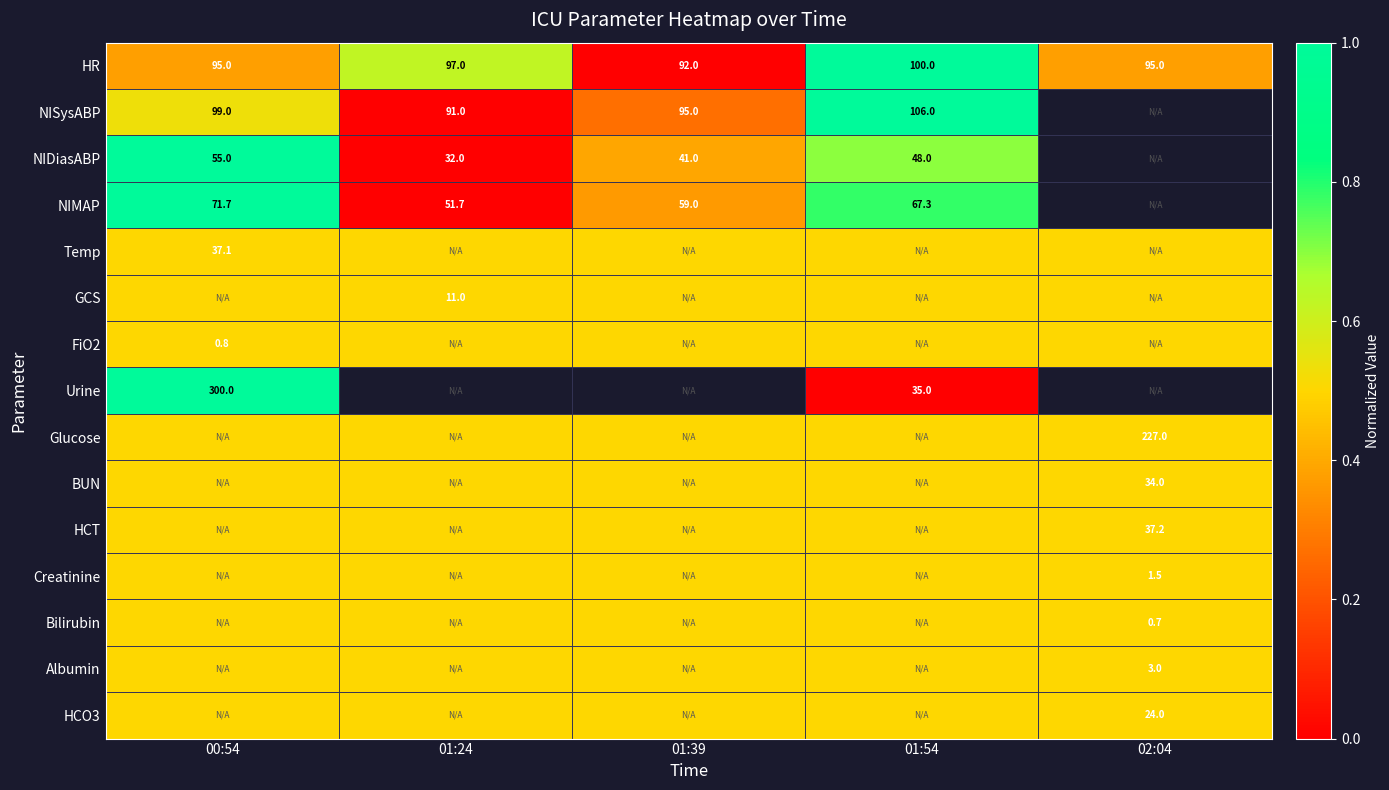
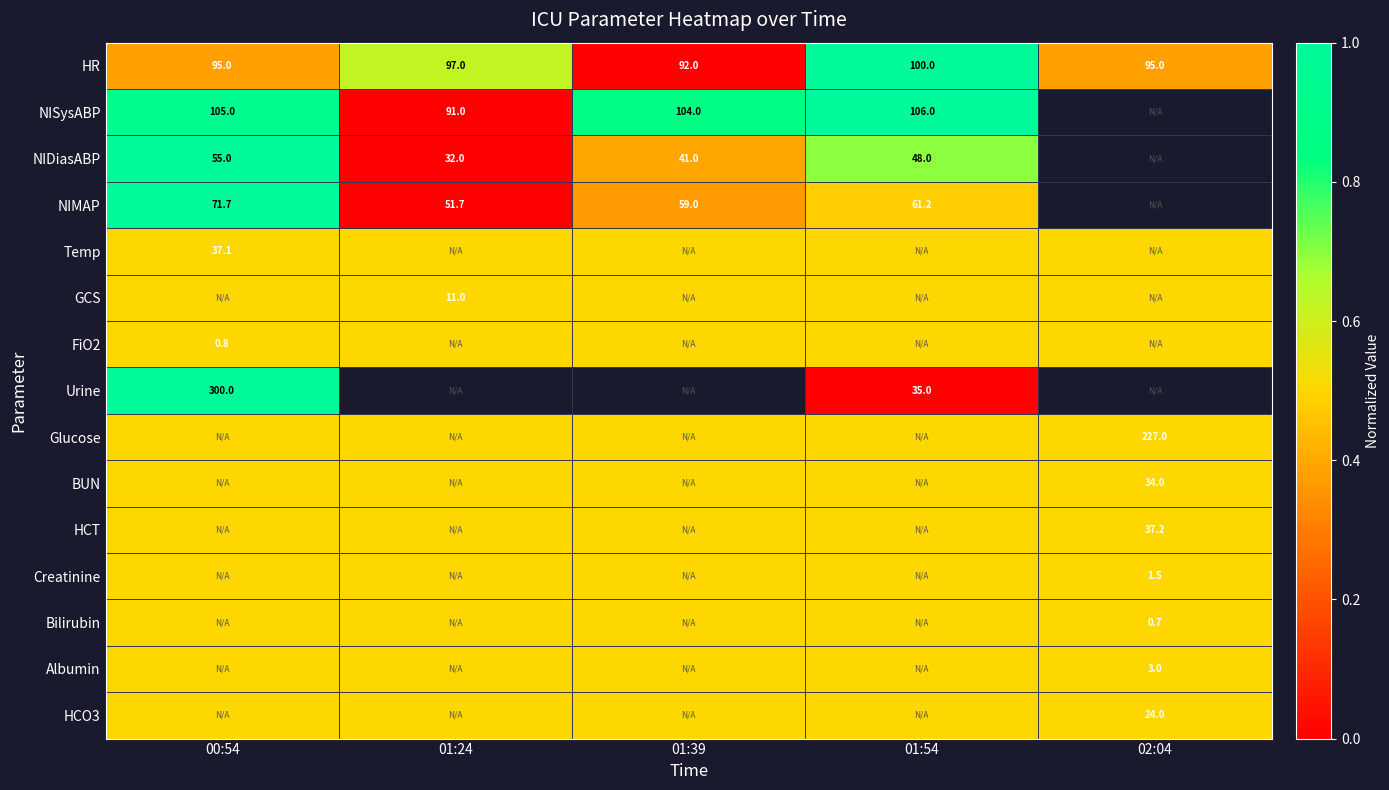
  {
    "HR": {
      "00:54": 95.0,
      "01:24": 97.0,
      "01:39": 92.0,
      "01:54": 100.0,
      "02:04": 95.0
    },
    "NISysABP": {
-     "00:54": 99.0,
+     "00:54": 105.0,
      "01:24": 91.0,
-     "01:39": 95.0,
+     "01:39": 104.0,
      "01:54": 106.0
    },
    "NIDiasABP": {
      "00:54": 55.0,
      "01:24": 32.0,
      "01:39": 41.0,
      "01:54": 48.0
    },
    "NIMAP": {
      "00:54": 71.7,
      "01:24": 51.7,
      "01:39": 59.0,
-     "01:54": 67.3
+     "01:54": 61.2
    },
    "Temp": {
      "00:54": 37.1
    },
    "GCS": {
      "01:24": 11.0
    },
    "FiO2": {
      "00:54": 0.8
    },
    "Urine": {
      "00:54": 300.0,
      "01:54": 35.0
    },
    "Glucose": {
      "02:04": 227.0
    },
    "BUN": {
      "02:04": 34.0
    },
    "HCT": {
      "02:04": 37.2
    },
    "Creatinine": {
      "02:04": 1.5
    },
    "Bilirubin": {
      "02:04": 0.7
    },
    "Albumin": {
      "02:04": 3.0
    },
    "HCO3": {
      "02:04": 24.0
    }
  }
